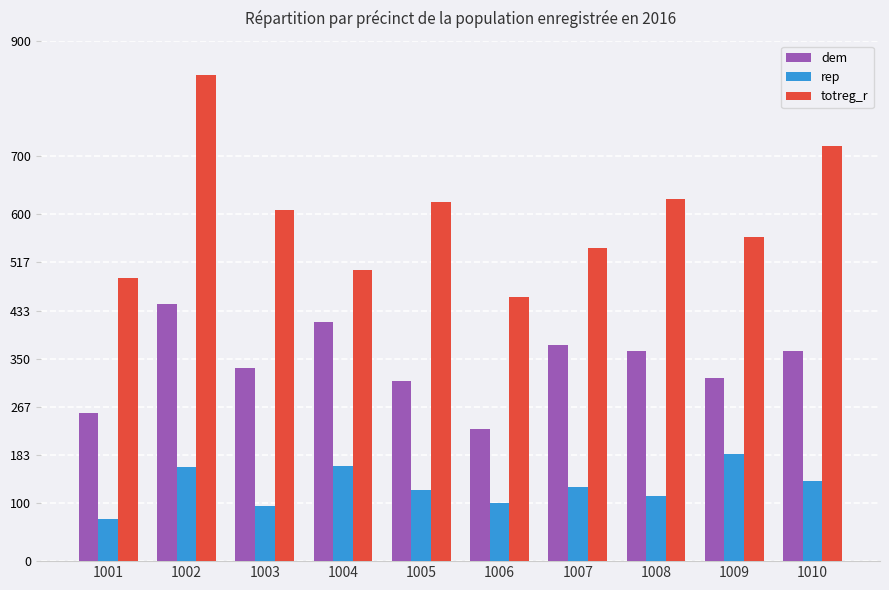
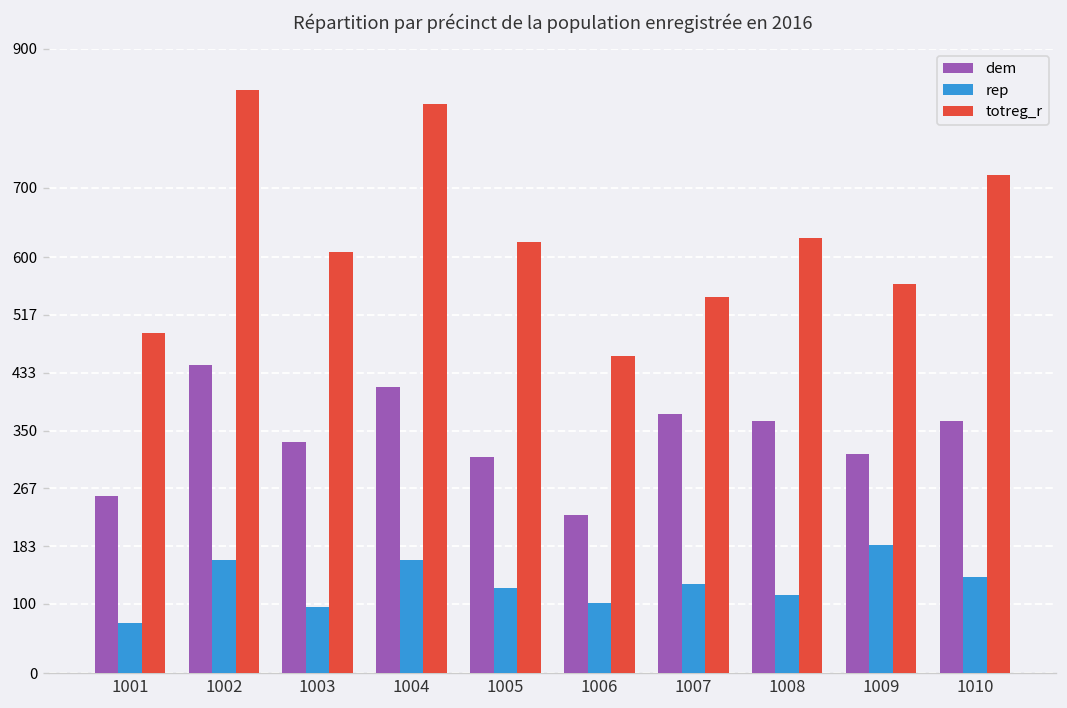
  {
    "dem": {
      "1001": 260,
      "1002": 440,
      "1003": 330,
      "1004": 410,
      "1005": 310,
      "1006": 230,
      "1007": 370,
      "1008": 360,
      "1009": 320,
      "1010": 360
    },
    "rep": {
      "1001": 70,
      "1002": 160,
      "1003": 100,
      "1004": 160,
      "1005": 120,
      "1006": 100,
      "1007": 130,
      "1008": 110,
      "1009": 190,
      "1010": 140
    },
    "totreg_r": {
      "1001": 490,
      "1002": 840,
      "1003": 610,
-     "1004": 500,
+     "1004": 820,
      "1005": 620,
      "1006": 460,
      "1007": 540,
      "1008": 630,
      "1009": 560,
      "1010": 720
    }
  }
